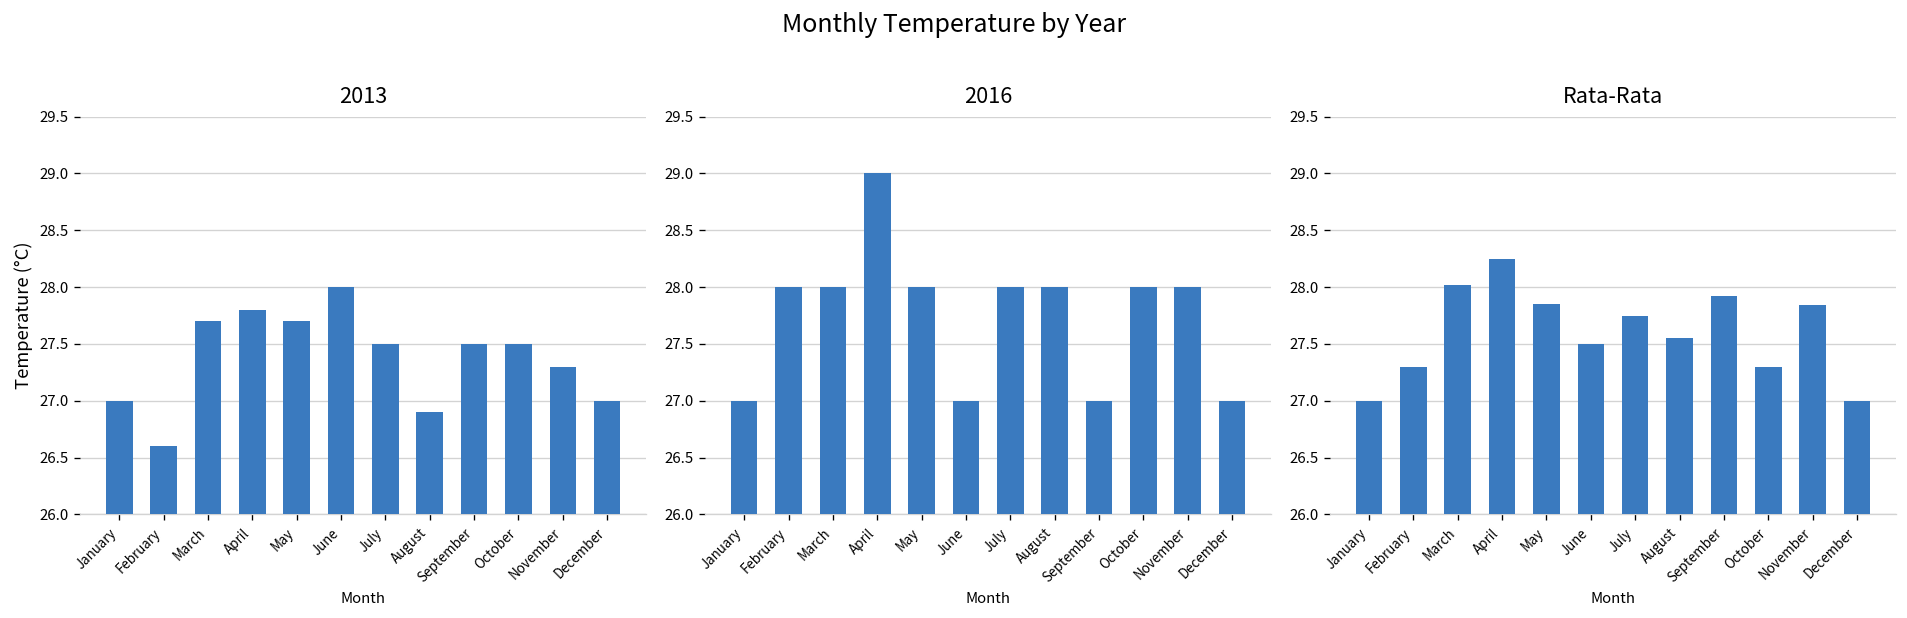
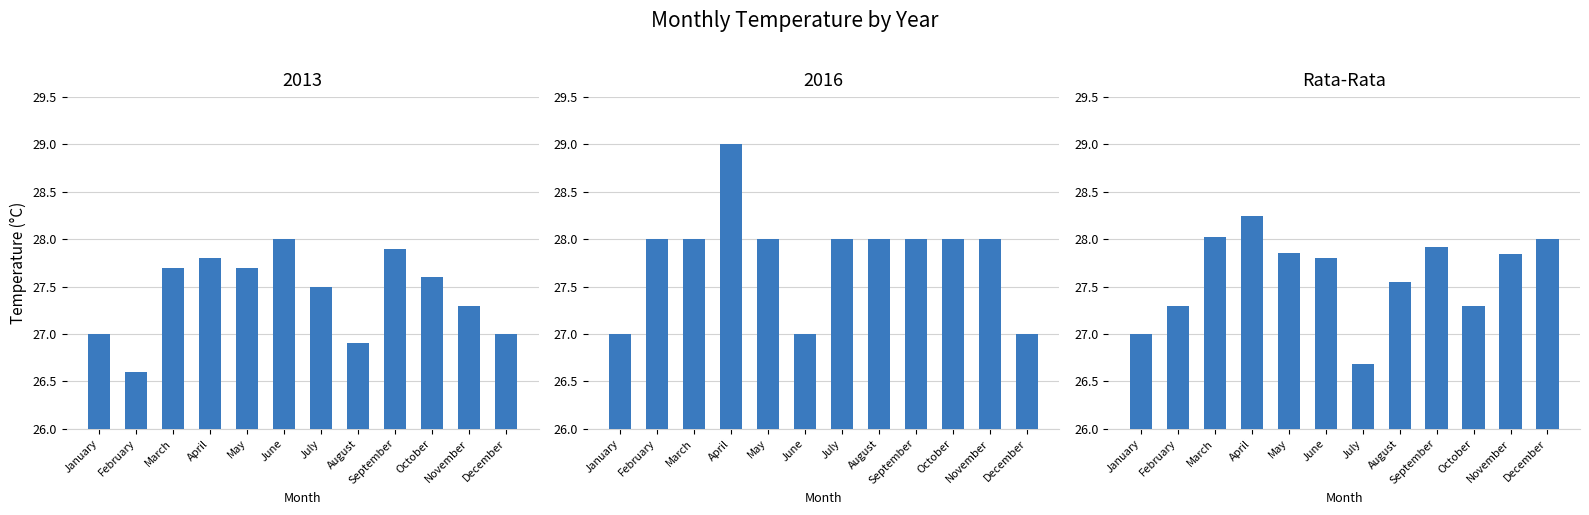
  {
    "2013": {
      "January": 27.0,
      "February": 26.6,
      "March": 27.7,
      "April": 27.8,
      "May": 27.7,
      "June": 28.0,
      "July": 27.5,
      "August": 26.9,
-     "September": 27.5,
-     "October": 27.5,
+     "September": 27.9,
+     "October": 27.6,
      "November": 27.3,
      "December": 27.0
    },
    "2016": {
      "January": 27,
      "February": 28,
      "March": 28,
      "April": 29,
      "May": 28,
      "June": 27,
      "July": 28,
      "August": 28,
-     "September": 27,
+     "September": 28,
      "October": 28,
      "November": 28,
      "December": 27
    },
    "Rata-Rata": {
      "January": 27.0,
      "February": 27.3,
      "March": 28.0,
      "April": 28.3,
      "May": 27.9,
-     "June": 27.5,
-     "July": 27.8,
+     "June": 27.8,
+     "July": 26.7,
      "August": 27.6,
      "September": 27.9,
      "October": 27.3,
      "November": 27.8,
-     "December": 27
+     "December": 28
    }
  }
